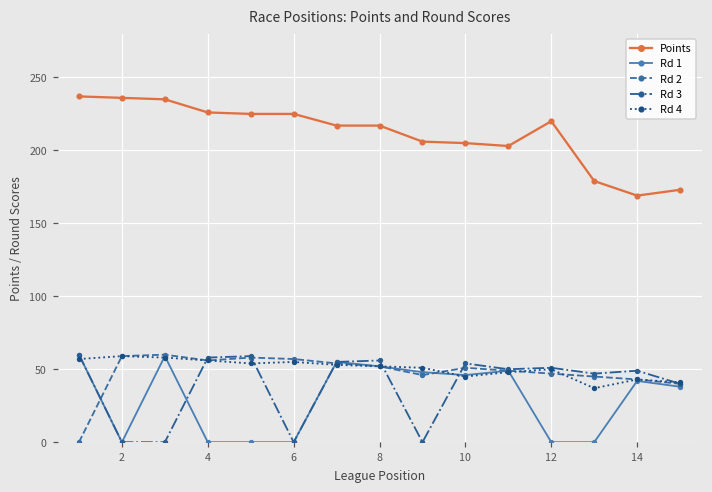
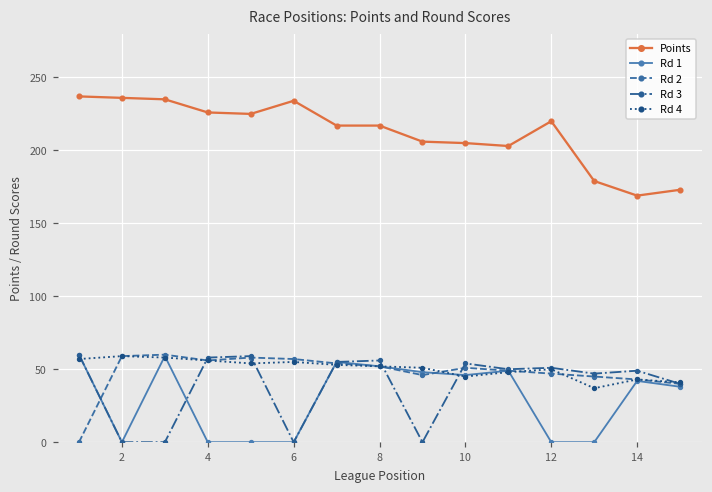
  {
    "Points": {
      "2": 236,
      "4": 226,
-     "6": 225,
+     "6": 234,
      "8": 217,
      "10": 205,
      "12": 220,
      "14": 169
    }
  }
